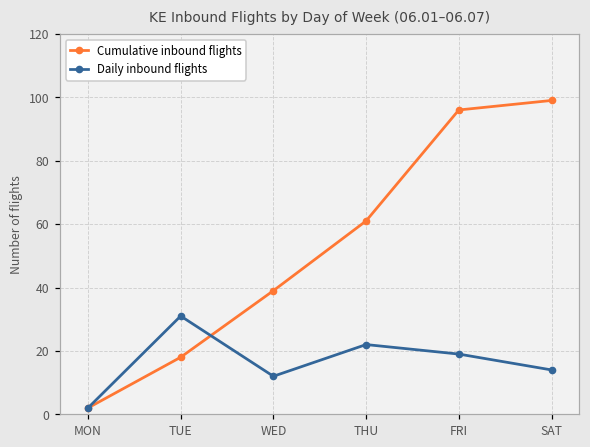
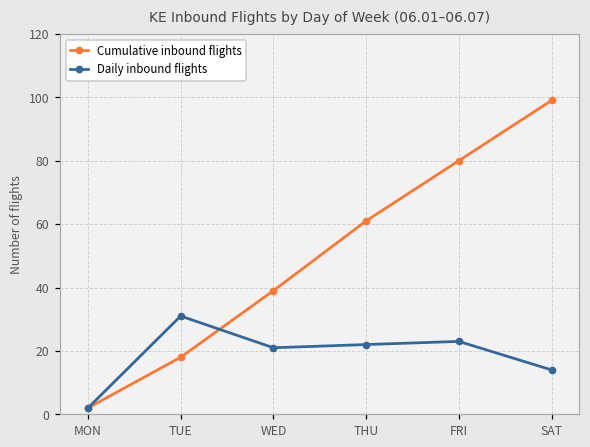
  {
    "Cumulative inbound flights": {
      "TUE": 18,
      "WED": 39,
      "THU": 61,
-     "FRI": 96,
+     "FRI": 80,
      "SAT": 99
    },
    "Daily inbound flights": {
      "TUE": 31,
-     "WED": 12,
+     "WED": 21,
      "THU": 22,
-     "FRI": 19,
+     "FRI": 23,
      "SAT": 14
    }
  }
